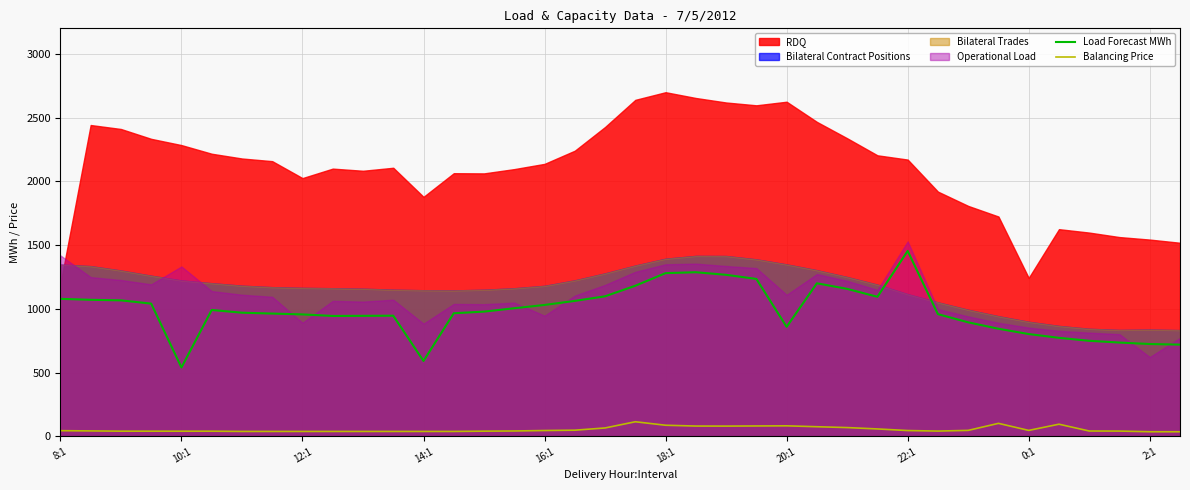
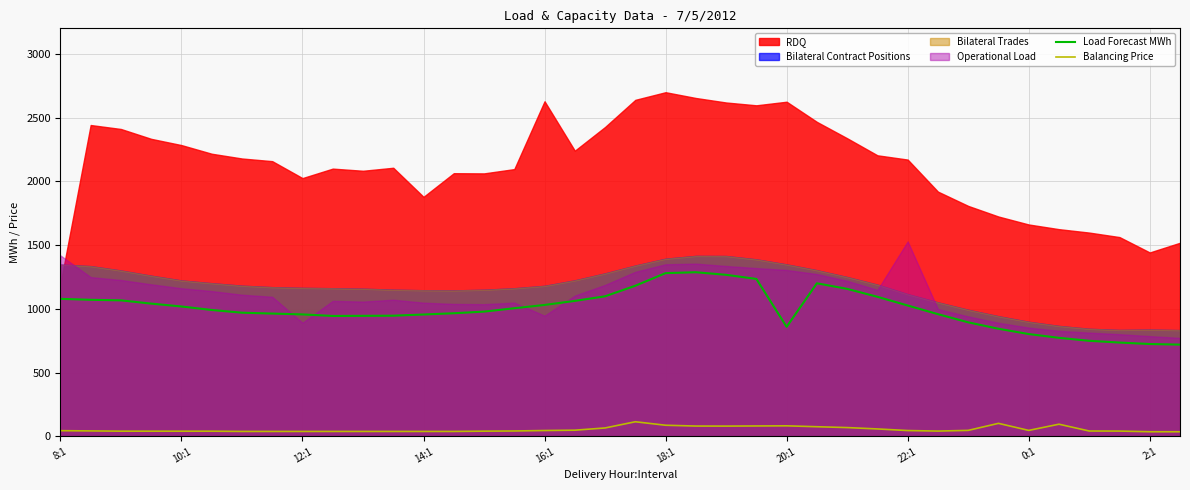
  {
    "Load Forecast MWh": {
      "8:1": 1080,
-     "10:1": 540,
+     "10:1": 1020,
      "12:1": 960,
-     "14:1": 590,
+     "14:1": 960,
      "16:1": 1030,
      "18:1": 1280,
      "20:1": 860,
-     "22:1": 1450,
+     "22:1": 1030,
      "0:1": 800,
      "2:1": 720
    },
    "RDQ": {
      "8:1": 1190,
      "10:1": 2280,
      "12:1": 2030,
      "14:1": 1880,
-     "16:1": 2140,
+     "16:1": 2630,
      "18:1": 2700,
      "20:1": 2620,
      "22:1": 2170,
-     "0:1": 1240,
-     "2:1": 1540
+     "0:1": 1660,
+     "2:1": 1440
    },
    "Operational Load": {
      "8:1": 1420,
-     "10:1": 1330,
+     "10:1": 1160,
      "12:1": 890,
-     "14:1": 880,
+     "14:1": 1050,
      "16:1": 950,
      "18:1": 1350,
-     "20:1": 1110,
+     "20:1": 1310,
      "22:1": 1530,
      "0:1": 850,
-     "2:1": 620
+     "2:1": 790
    }
  }
